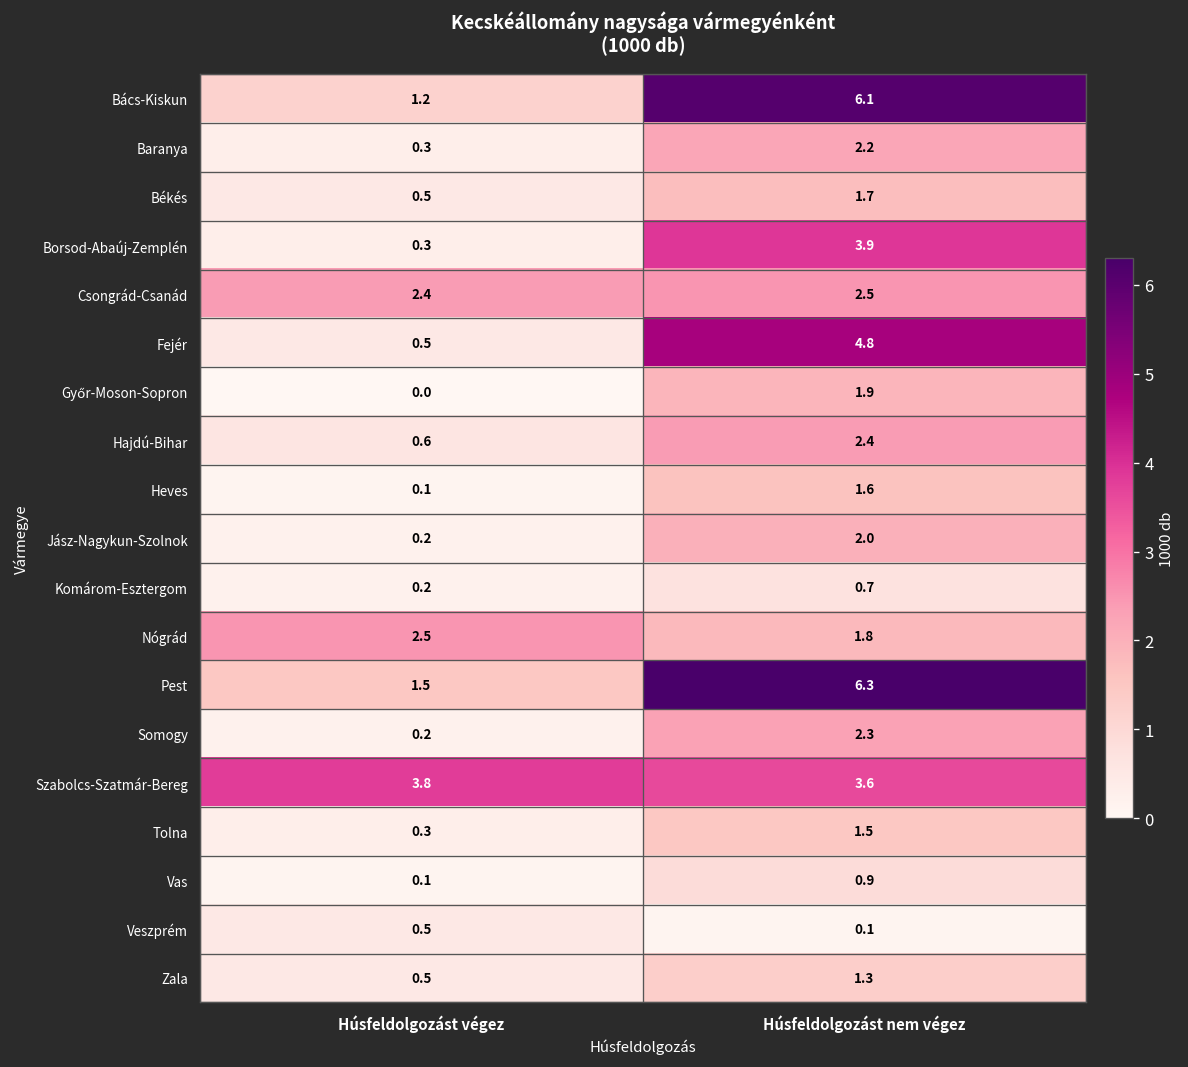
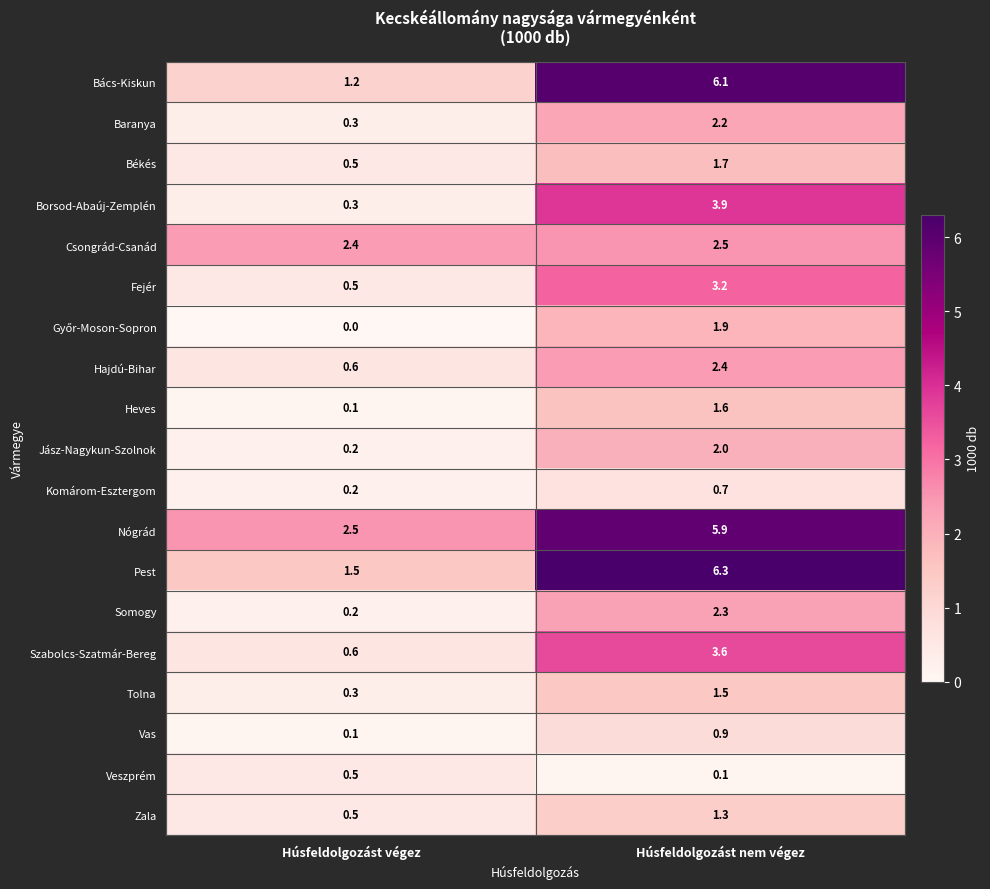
  {
    "Bács-Kiskun": {
      "Húsfeldolgozást végez": 1.2,
      "Húsfeldolgozást nem végez": 6.1
    },
    "Baranya": {
      "Húsfeldolgozást végez": 0.3,
      "Húsfeldolgozást nem végez": 2.2
    },
    "Békés": {
      "Húsfeldolgozást végez": 0.5,
      "Húsfeldolgozást nem végez": 1.7
    },
    "Borsod-Abaúj-Zemplén": {
      "Húsfeldolgozást végez": 0.3,
      "Húsfeldolgozást nem végez": 3.9
    },
    "Csongrád-Csanád": {
      "Húsfeldolgozást végez": 2.4,
      "Húsfeldolgozást nem végez": 2.5
    },
    "Fejér": {
      "Húsfeldolgozást végez": 0.5,
-     "Húsfeldolgozást nem végez": 4.8
+     "Húsfeldolgozást nem végez": 3.2
    },
    "Győr-Moson-Sopron": {
      "Húsfeldolgozást végez": 0.0,
      "Húsfeldolgozást nem végez": 1.9
    },
    "Hajdú-Bihar": {
      "Húsfeldolgozást végez": 0.6,
      "Húsfeldolgozást nem végez": 2.4
    },
    "Heves": {
      "Húsfeldolgozást végez": 0.1,
      "Húsfeldolgozást nem végez": 1.6
    },
    "Jász-Nagykun-Szolnok": {
      "Húsfeldolgozást végez": 0.2,
      "Húsfeldolgozást nem végez": 2.0
    },
    "Komárom-Esztergom": {
      "Húsfeldolgozást végez": 0.2,
      "Húsfeldolgozást nem végez": 0.7
    },
    "Nógrád": {
      "Húsfeldolgozást végez": 2.5,
-     "Húsfeldolgozást nem végez": 1.8
+     "Húsfeldolgozást nem végez": 5.9
    },
    "Pest": {
      "Húsfeldolgozást végez": 1.5,
      "Húsfeldolgozást nem végez": 6.3
    },
    "Somogy": {
      "Húsfeldolgozást végez": 0.2,
      "Húsfeldolgozást nem végez": 2.3
    },
    "Szabolcs-Szatmár-Bereg": {
-     "Húsfeldolgozást végez": 3.8,
+     "Húsfeldolgozást végez": 0.6,
      "Húsfeldolgozást nem végez": 3.6
    },
    "Tolna": {
      "Húsfeldolgozást végez": 0.3,
      "Húsfeldolgozást nem végez": 1.5
    },
    "Vas": {
      "Húsfeldolgozást végez": 0.1,
      "Húsfeldolgozást nem végez": 0.9
    },
    "Veszprém": {
      "Húsfeldolgozást végez": 0.5,
      "Húsfeldolgozást nem végez": 0.1
    },
    "Zala": {
      "Húsfeldolgozást végez": 0.5,
      "Húsfeldolgozást nem végez": 1.3
    }
  }
